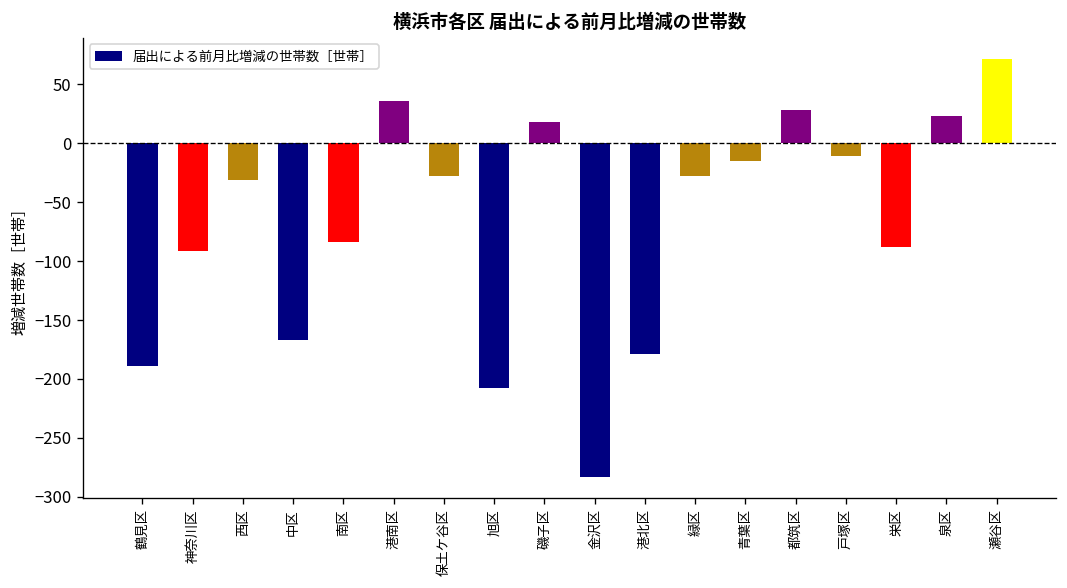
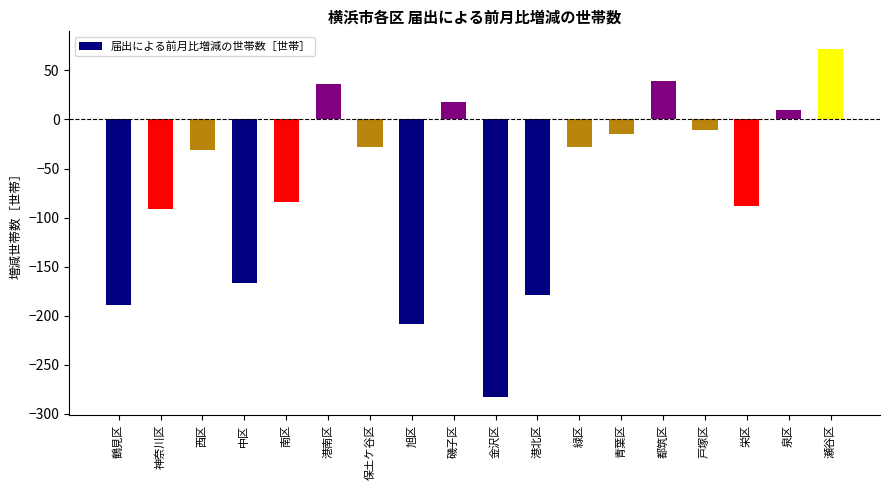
  {
    "鶴見区": -190,
    "神奈川区": -90,
    "西区": -30,
    "中区": -170,
    "南区": -80,
    "港南区": 40,
    "保土ケ谷区": -30,
    "旭区": -210,
    "磯子区": 20,
    "金沢区": -280,
    "港北区": -180,
    "緑区": -30,
    "青葉区": -20,
-   "都筑区": 30,
+   "都筑区": 40,
    "戸塚区": -10,
    "栄区": -90,
-   "泉区": 20,
+   "泉区": 10,
    "瀬谷区": 70
  }
